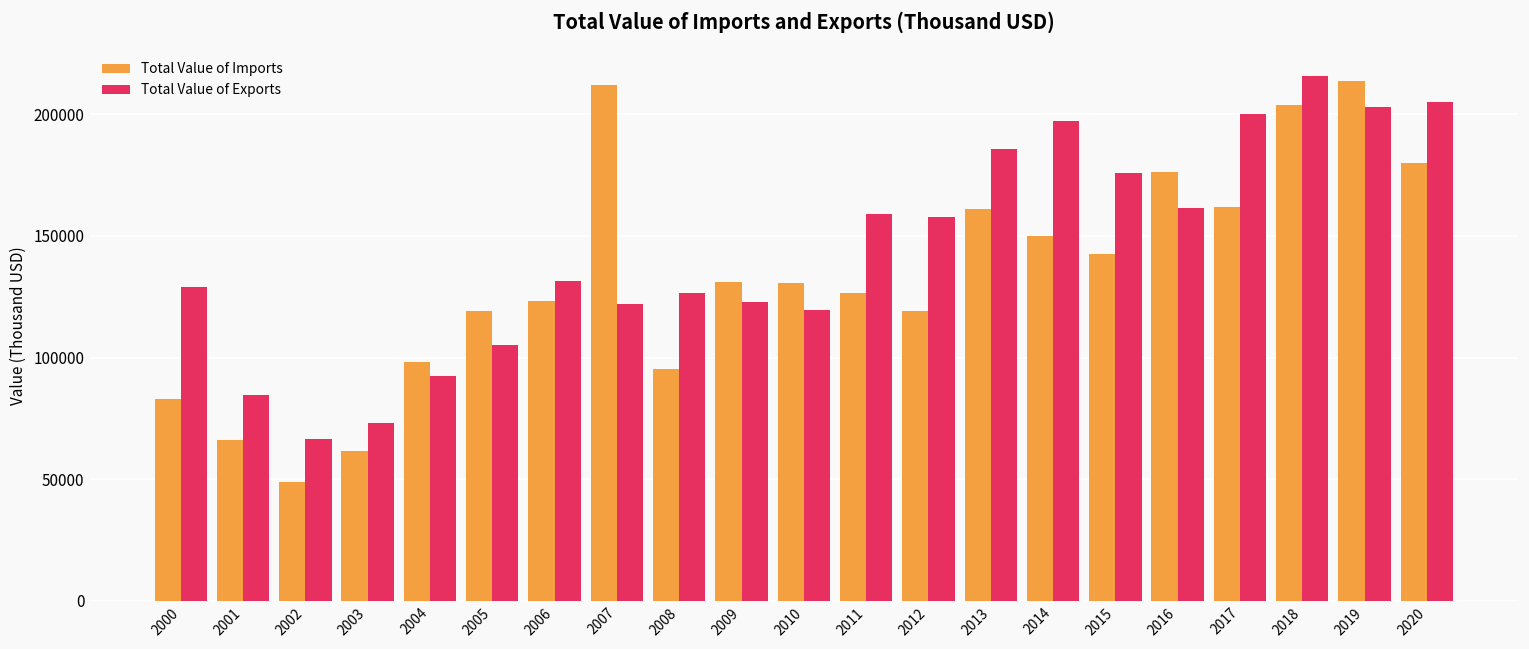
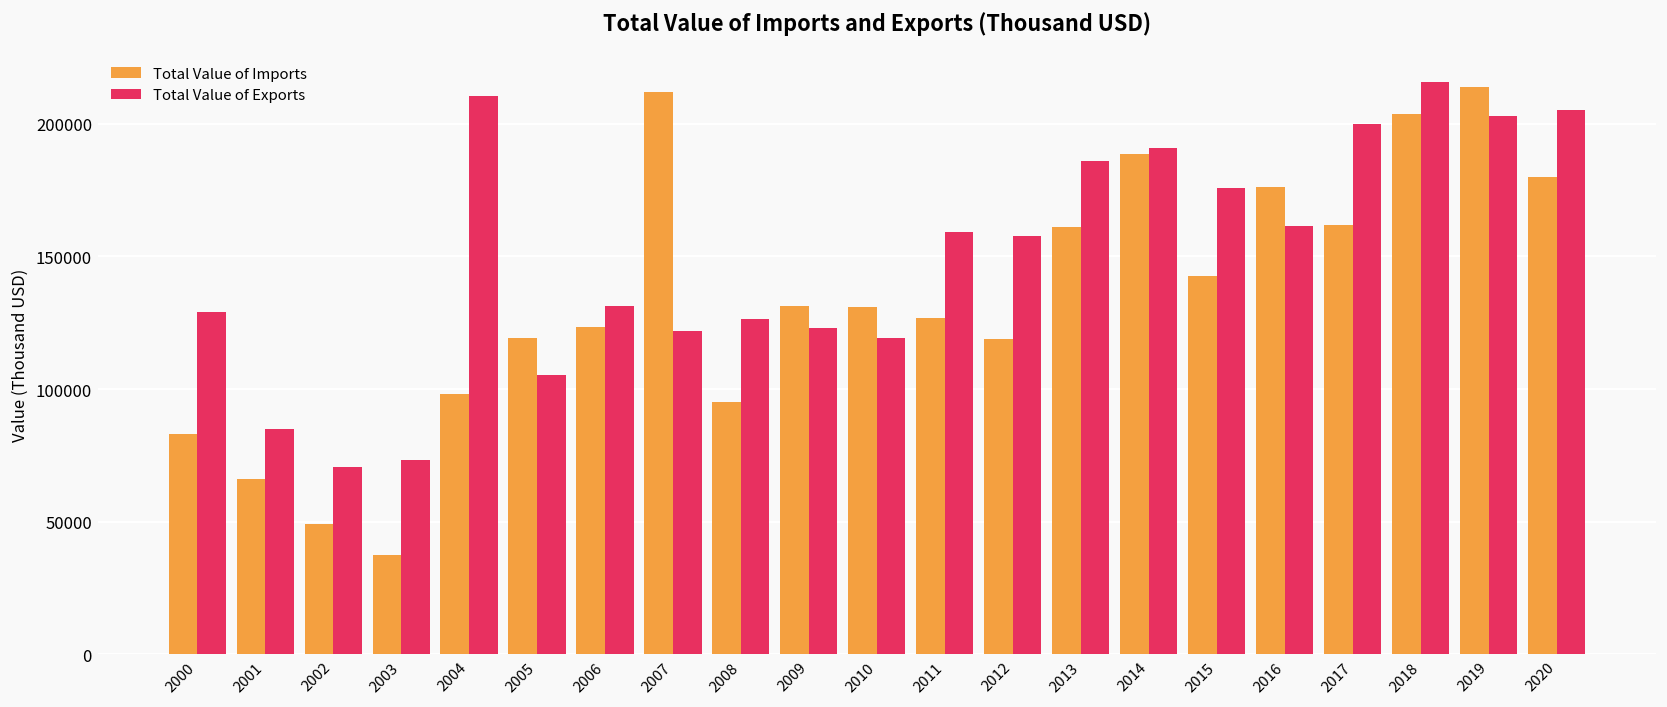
  {
    "Total Value of Imports": {
      "2000": 83000,
      "2001": 66000,
      "2002": 49000,
-     "2003": 62000,
+     "2003": 37000,
      "2004": 98000,
      "2005": 119000,
      "2006": 123000,
      "2007": 212000,
      "2008": 95000,
      "2009": 131000,
      "2010": 131000,
      "2011": 127000,
      "2012": 119000,
      "2013": 161000,
-     "2014": 150000,
+     "2014": 189000,
      "2015": 143000,
      "2016": 176000,
      "2017": 162000,
      "2018": 204000,
      "2019": 214000,
      "2020": 180000
    },
    "Total Value of Exports": {
      "2000": 129000,
      "2001": 85000,
-     "2002": 66000,
+     "2002": 71000,
      "2003": 73000,
-     "2004": 93000,
+     "2004": 211000,
      "2005": 105000,
      "2006": 131000,
      "2007": 122000,
      "2008": 127000,
      "2009": 123000,
      "2010": 119000,
      "2011": 159000,
      "2012": 158000,
      "2013": 186000,
-     "2014": 197000,
+     "2014": 191000,
      "2015": 176000,
      "2016": 161000,
      "2017": 200000,
      "2018": 216000,
      "2019": 203000,
      "2020": 205000
    }
  }
